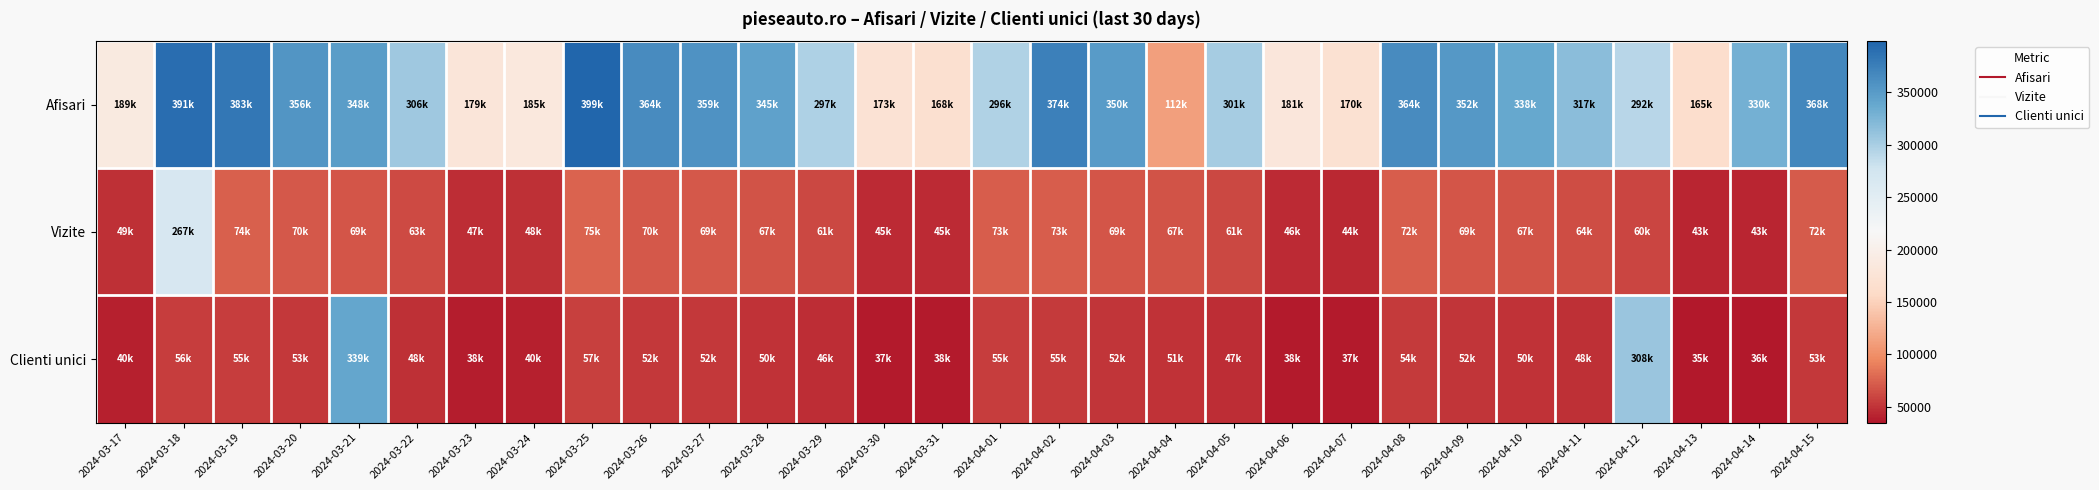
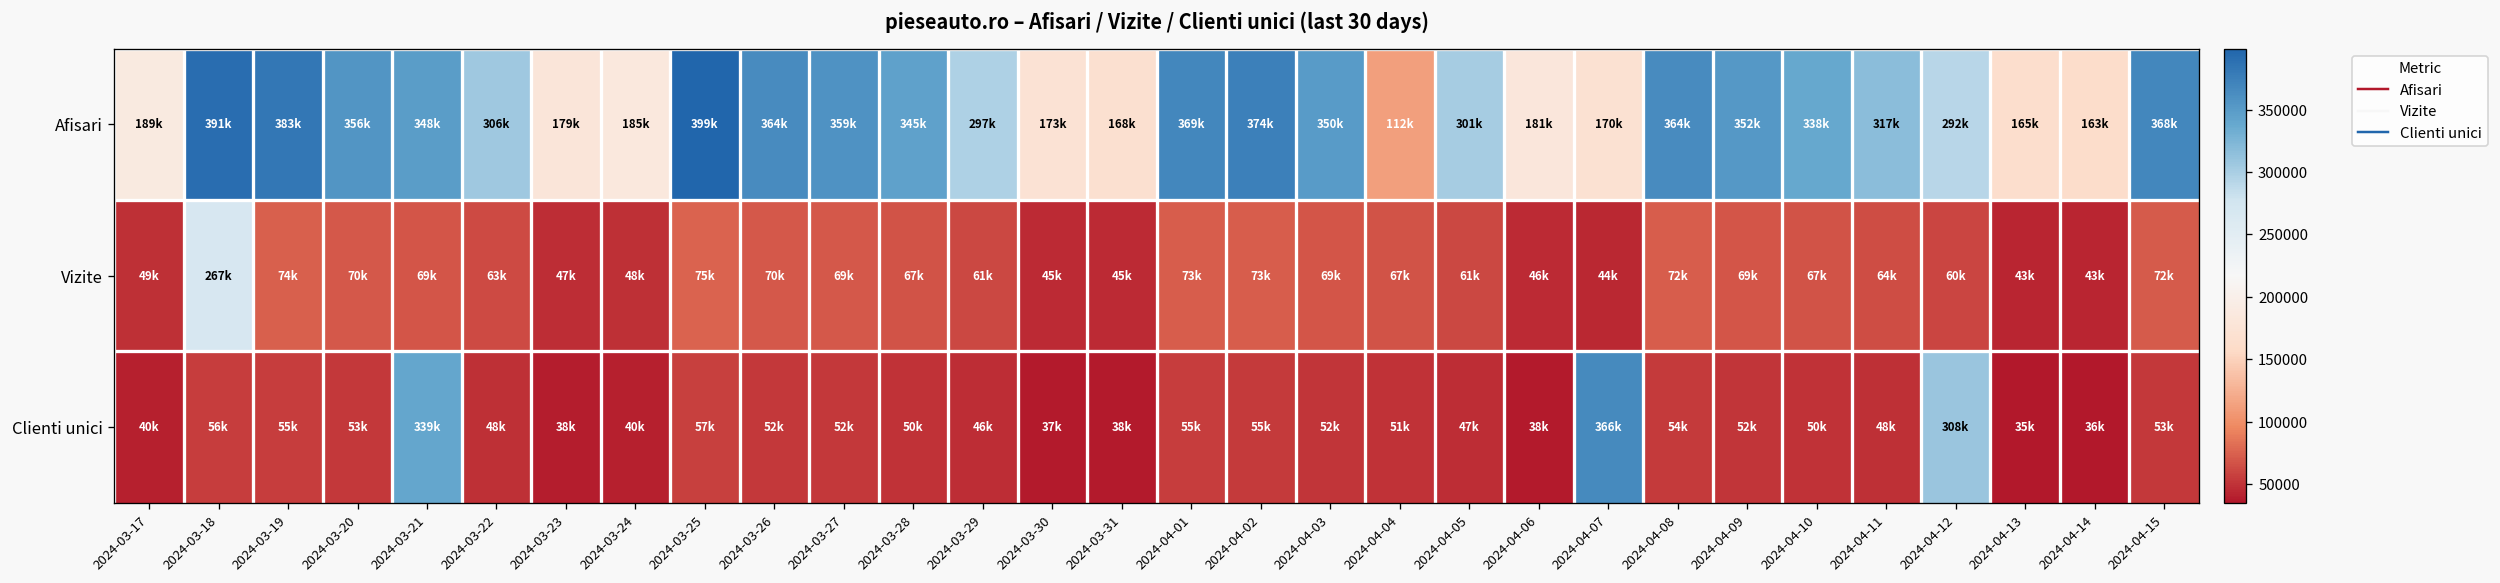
  {
    "Afisari": {
      "2024-03-17": "189k",
      "2024-03-18": "391k",
      "2024-03-19": "383k",
      "2024-03-20": "356k",
      "2024-03-21": "348k",
      "2024-03-22": "306k",
      "2024-03-23": "179k",
      "2024-03-24": "185k",
      "2024-03-25": "399k",
      "2024-03-26": "364k",
      "2024-03-27": "359k",
      "2024-03-28": "345k",
      "2024-03-29": "297k",
      "2024-03-30": "173k",
      "2024-03-31": "168k",
-     "2024-04-01": "296k",
+     "2024-04-01": "369k",
      "2024-04-02": "374k",
      "2024-04-03": "350k",
      "2024-04-04": "112k",
      "2024-04-05": "301k",
      "2024-04-06": "181k",
      "2024-04-07": "170k",
      "2024-04-08": "364k",
      "2024-04-09": "352k",
      "2024-04-10": "338k",
      "2024-04-11": "317k",
      "2024-04-12": "292k",
      "2024-04-13": "165k",
-     "2024-04-14": "330k",
+     "2024-04-14": "163k",
      "2024-04-15": "368k"
    },
    "Vizite": {
      "2024-03-17": "49k",
      "2024-03-18": "267k",
      "2024-03-19": "74k",
      "2024-03-20": "70k",
      "2024-03-21": "69k",
      "2024-03-22": "63k",
      "2024-03-23": "47k",
      "2024-03-24": "48k",
      "2024-03-25": "75k",
      "2024-03-26": "70k",
      "2024-03-27": "69k",
      "2024-03-28": "67k",
      "2024-03-29": "61k",
      "2024-03-30": "45k",
      "2024-03-31": "45k",
      "2024-04-01": "73k",
      "2024-04-02": "73k",
      "2024-04-03": "69k",
      "2024-04-04": "67k",
      "2024-04-05": "61k",
      "2024-04-06": "46k",
      "2024-04-07": "44k",
      "2024-04-08": "72k",
      "2024-04-09": "69k",
      "2024-04-10": "67k",
      "2024-04-11": "64k",
      "2024-04-12": "60k",
      "2024-04-13": "43k",
      "2024-04-14": "43k",
      "2024-04-15": "72k"
    },
    "Clienti unici": {
      "2024-03-17": "40k",
      "2024-03-18": "56k",
      "2024-03-19": "55k",
      "2024-03-20": "53k",
      "2024-03-21": "339k",
      "2024-03-22": "48k",
      "2024-03-23": "38k",
      "2024-03-24": "40k",
      "2024-03-25": "57k",
      "2024-03-26": "52k",
      "2024-03-27": "52k",
      "2024-03-28": "50k",
      "2024-03-29": "46k",
      "2024-03-30": "37k",
      "2024-03-31": "38k",
      "2024-04-01": "55k",
      "2024-04-02": "55k",
      "2024-04-03": "52k",
      "2024-04-04": "51k",
      "2024-04-05": "47k",
      "2024-04-06": "38k",
-     "2024-04-07": "37k",
+     "2024-04-07": "366k",
      "2024-04-08": "54k",
      "2024-04-09": "52k",
      "2024-04-10": "50k",
      "2024-04-11": "48k",
      "2024-04-12": "308k",
      "2024-04-13": "35k",
      "2024-04-14": "36k",
      "2024-04-15": "53k"
    }
  }
